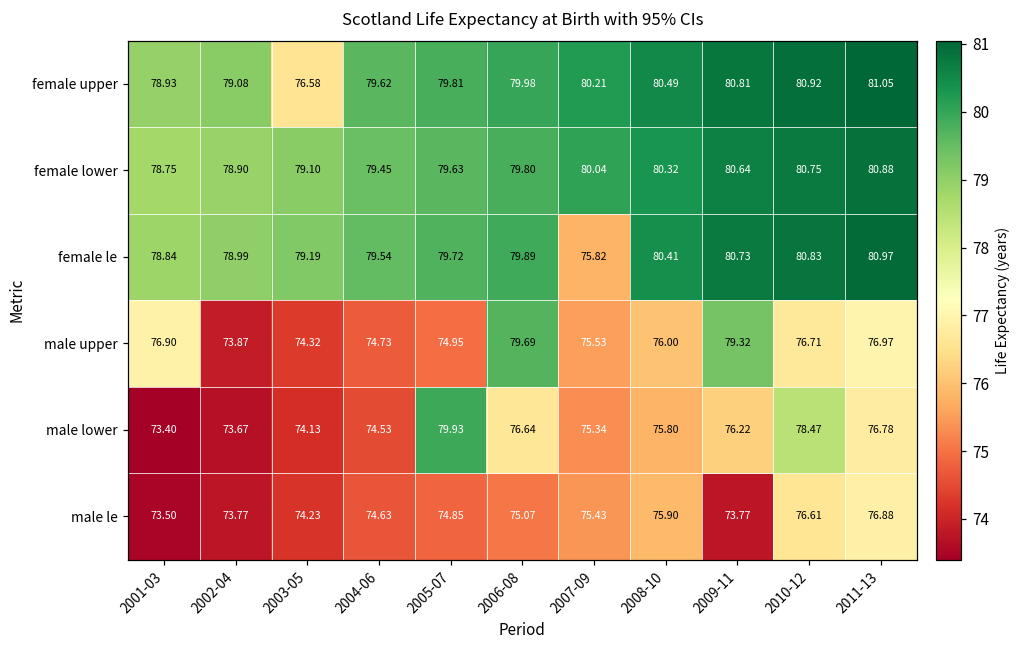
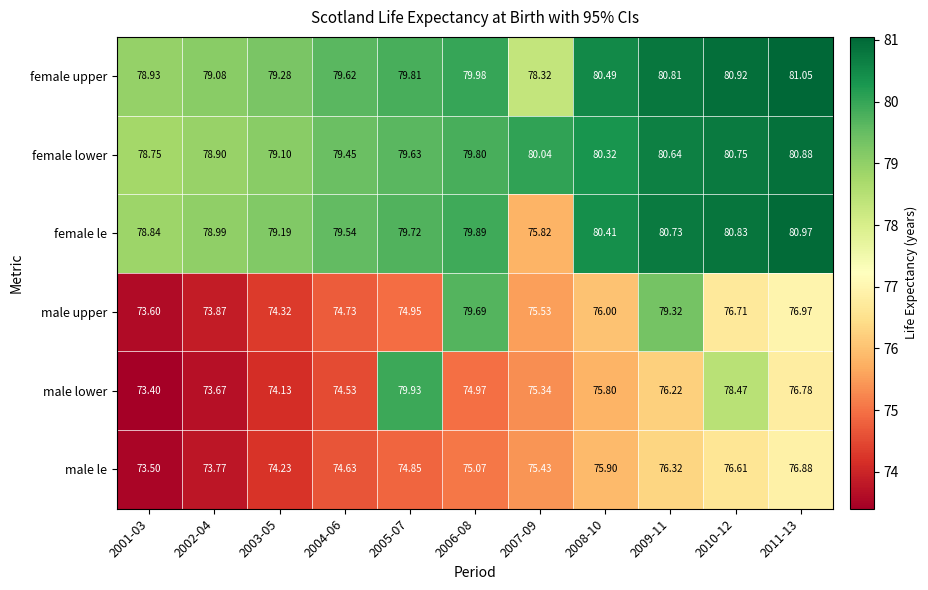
  {
    "female upper": {
      "2001-03": 78.93,
      "2002-04": 79.08,
-     "2003-05": 76.58,
+     "2003-05": 79.28,
      "2004-06": 79.62,
      "2005-07": 79.81,
      "2006-08": 79.98,
-     "2007-09": 80.21,
+     "2007-09": 78.32,
      "2008-10": 80.49,
      "2009-11": 80.81,
      "2010-12": 80.92,
      "2011-13": 81.05
    },
    "female lower": {
      "2001-03": 78.75,
      "2002-04": 78.90,
      "2003-05": 79.10,
      "2004-06": 79.45,
      "2005-07": 79.63,
      "2006-08": 79.80,
      "2007-09": 80.04,
      "2008-10": 80.32,
      "2009-11": 80.64,
      "2010-12": 80.75,
      "2011-13": 80.88
    },
    "female le": {
      "2001-03": 78.84,
      "2002-04": 78.99,
      "2003-05": 79.19,
      "2004-06": 79.54,
      "2005-07": 79.72,
      "2006-08": 79.89,
      "2007-09": 75.82,
      "2008-10": 80.41,
      "2009-11": 80.73,
      "2010-12": 80.83,
      "2011-13": 80.97
    },
    "male upper": {
-     "2001-03": 76.90,
+     "2001-03": 73.60,
      "2002-04": 73.87,
      "2003-05": 74.32,
      "2004-06": 74.73,
      "2005-07": 74.95,
      "2006-08": 79.69,
      "2007-09": 75.53,
      "2008-10": 76.00,
      "2009-11": 79.32,
      "2010-12": 76.71,
      "2011-13": 76.97
    },
    "male lower": {
      "2001-03": 73.40,
      "2002-04": 73.67,
      "2003-05": 74.13,
      "2004-06": 74.53,
      "2005-07": 79.93,
-     "2006-08": 76.64,
+     "2006-08": 74.97,
      "2007-09": 75.34,
      "2008-10": 75.80,
      "2009-11": 76.22,
      "2010-12": 78.47,
      "2011-13": 76.78
    },
    "male le": {
      "2001-03": 73.50,
      "2002-04": 73.77,
      "2003-05": 74.23,
      "2004-06": 74.63,
      "2005-07": 74.85,
      "2006-08": 75.07,
      "2007-09": 75.43,
      "2008-10": 75.90,
-     "2009-11": 73.77,
+     "2009-11": 76.32,
      "2010-12": 76.61,
      "2011-13": 76.88
    }
  }
